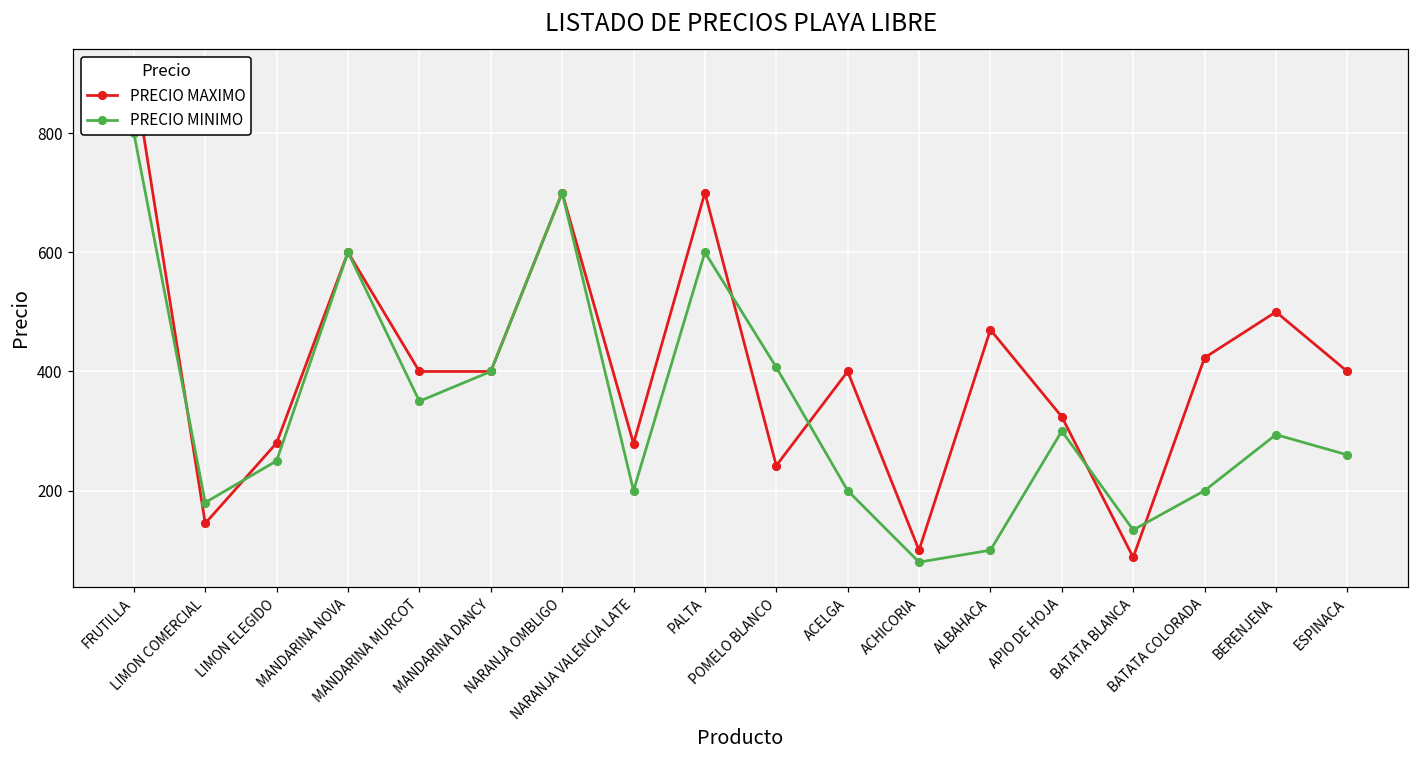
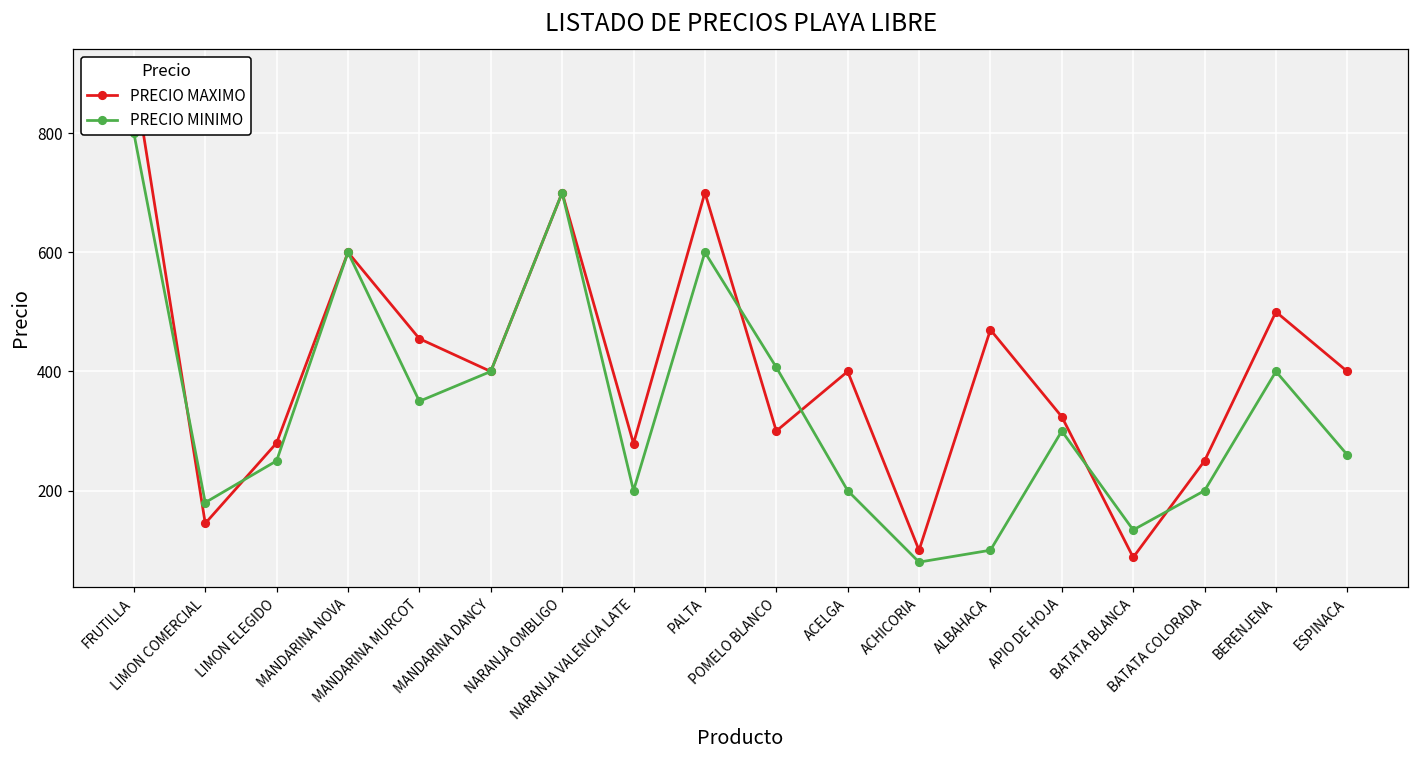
  {
    "PRECIO MAXIMO": {
      "LIMON COMERCIAL": 150,
      "LIMON ELEGIDO": 280,
-     "MANDARINA MURCOT": 400,
+     "MANDARINA MURCOT": 460,
      "NARANJA VALENCIA LATE": 280,
      "PALTA": 700,
-     "POMELO BLANCO": 240,
+     "POMELO BLANCO": 300,
      "ACELGA": 400,
      "ACHICORIA": 100,
      "ALBAHACA": 470,
      "APIO DE HOJA": 320,
      "BATATA BLANCA": 90,
-     "BATATA COLORADA": 420,
+     "BATATA COLORADA": 250,
      "BERENJENA": 500,
      "ESPINACA": 400
    },
    "PRECIO MINIMO": {
      "LIMON COMERCIAL": 180,
      "LIMON ELEGIDO": 250,
      "MANDARINA MURCOT": 350,
      "NARANJA VALENCIA LATE": 200,
      "PALTA": 600,
      "POMELO BLANCO": 410,
      "ACELGA": 200,
      "ACHICORIA": 80,
      "ALBAHACA": 100,
      "APIO DE HOJA": 300,
      "BATATA BLANCA": 130,
      "BATATA COLORADA": 200,
-     "BERENJENA": 290,
+     "BERENJENA": 400,
      "ESPINACA": 260
    }
  }
